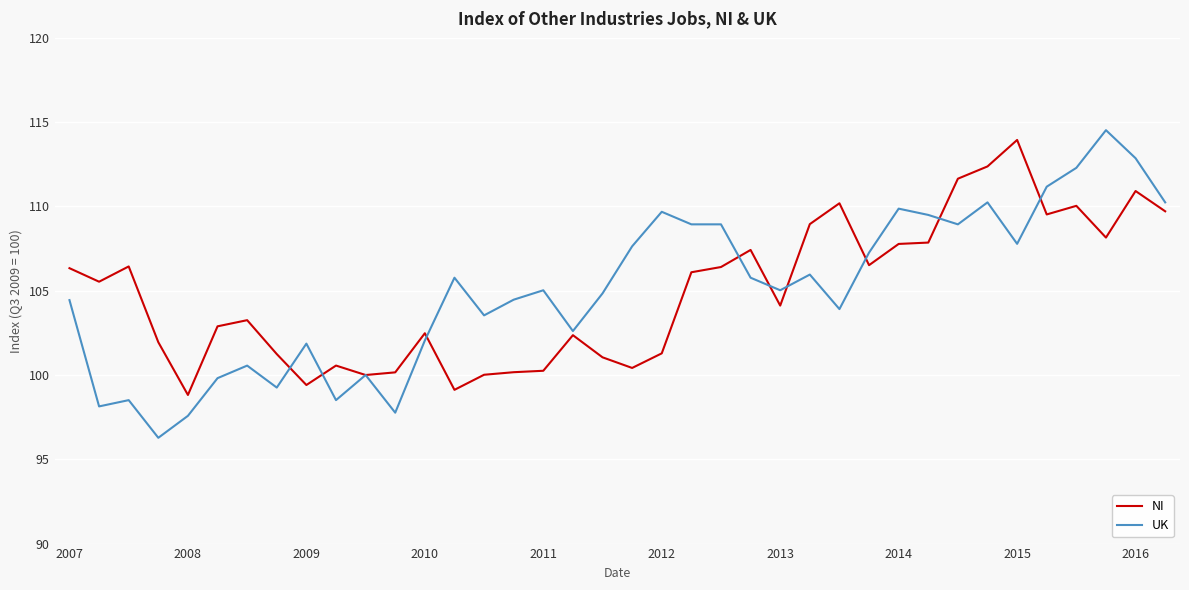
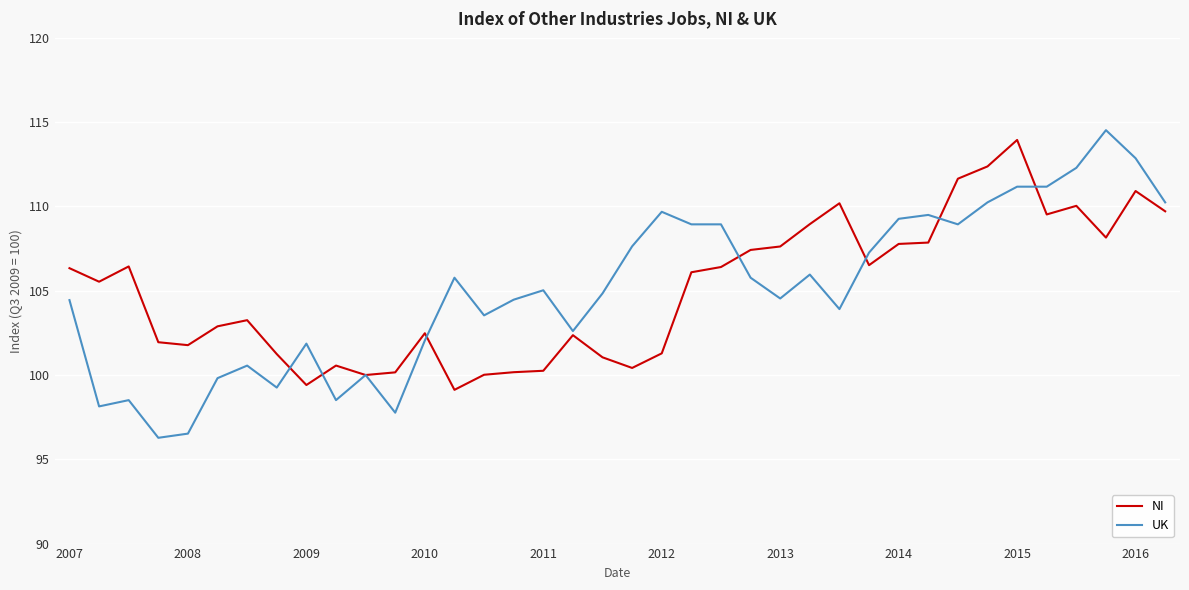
  {
    "NI": {
      "2007": 106.3,
-     "2008": 98.8,
+     "2008": 101.8,
      "2009": 99.4,
      "2010": 102.5,
      "2011": 100.3,
      "2012": 101.3,
-     "2013": 104.1,
+     "2013": 107.6,
      "2014": 107.8,
      "2015": 113.9,
      "2016": 110.9
    },
    "UK": {
      "2007": 104.4,
-     "2008": 97.6,
+     "2008": 96.5,
      "2009": 101.9,
      "2010": 102.0,
      "2011": 105.0,
      "2012": 109.7,
-     "2013": 105.0,
-     "2014": 109.9,
-     "2015": 107.8,
+     "2013": 104.5,
+     "2014": 109.3,
+     "2015": 111.2,
      "2016": 112.9
    }
  }
